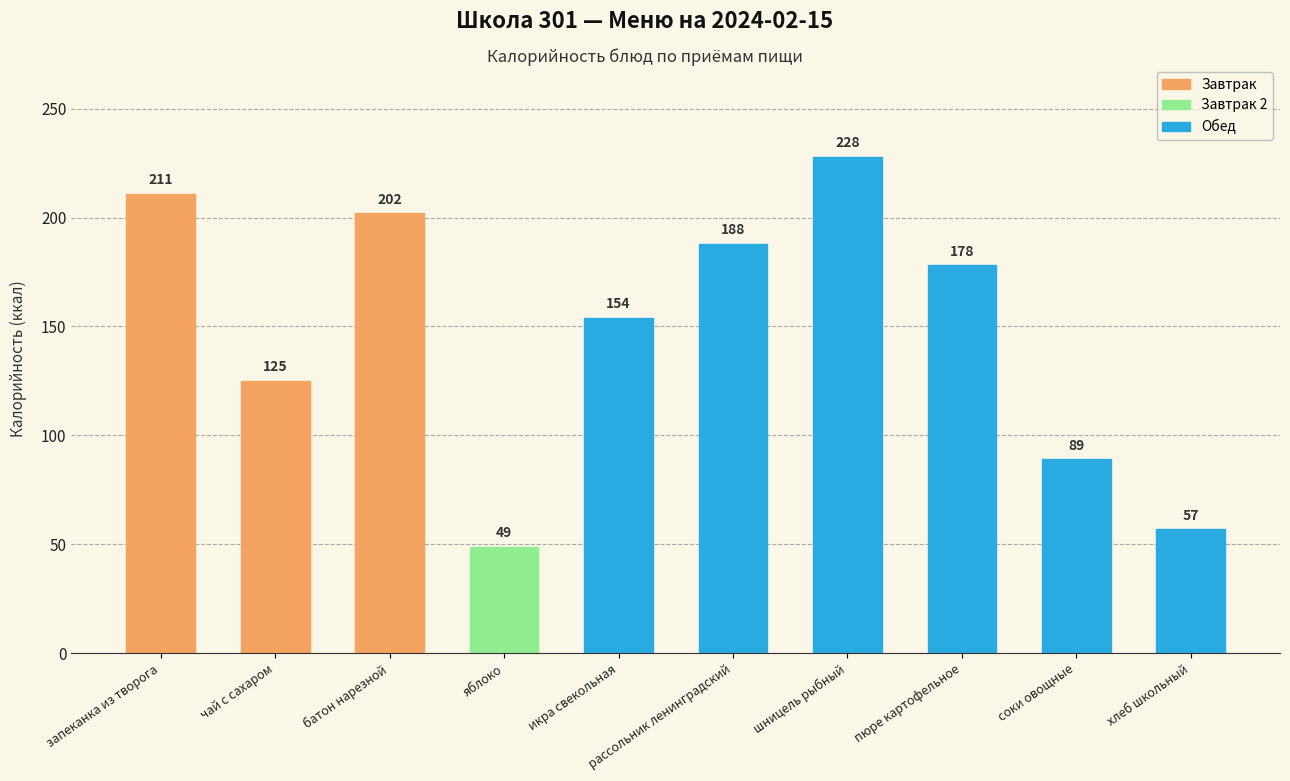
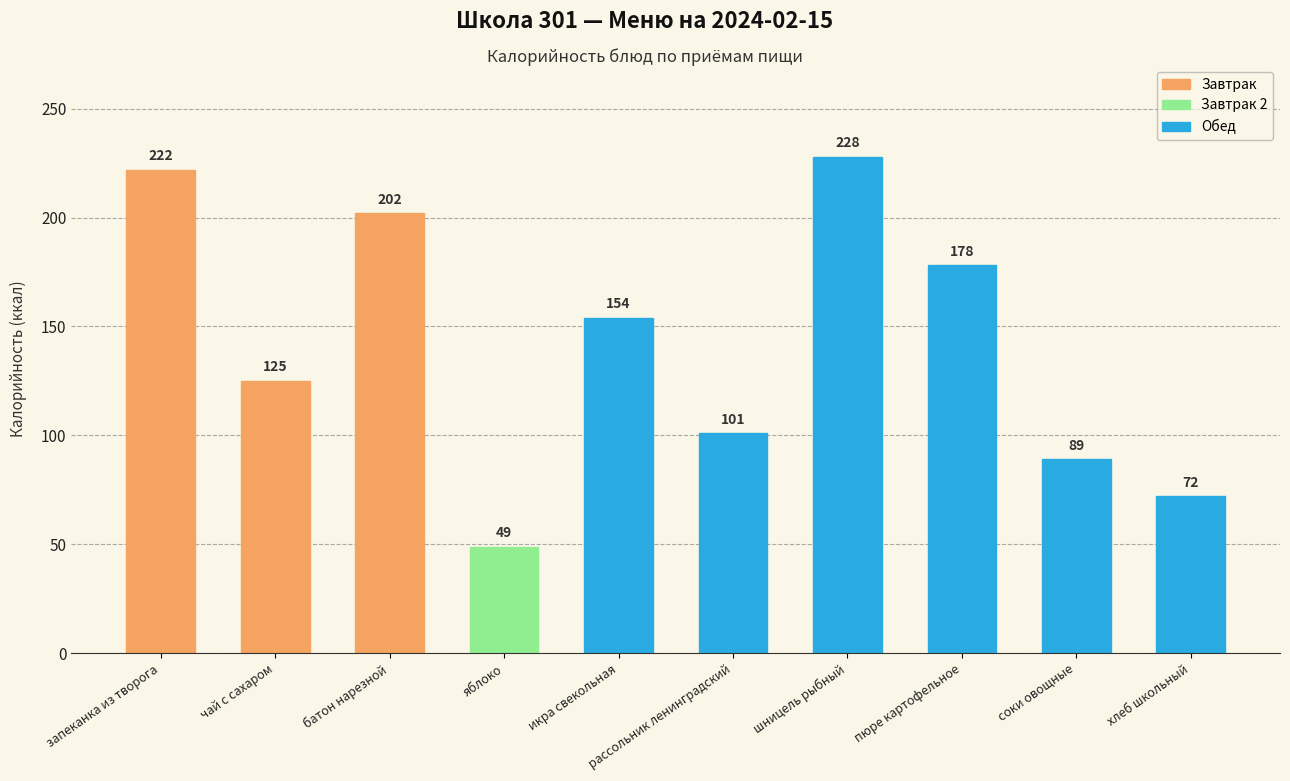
  {
-   "запеканка из творога": 211,
+   "запеканка из творога": 222,
    "чай с сахаром": 125,
    "батон нарезной": 202,
    "яблоко": 49,
    "икра свекольная": 154,
-   "рассольник ленинградский": 188,
+   "рассольник ленинградский": 101,
    "шницель рыбный": 228,
    "пюре картофельное": 178,
    "соки овощные": 89,
-   "хлеб школьный": 57
+   "хлеб школьный": 72
  }
